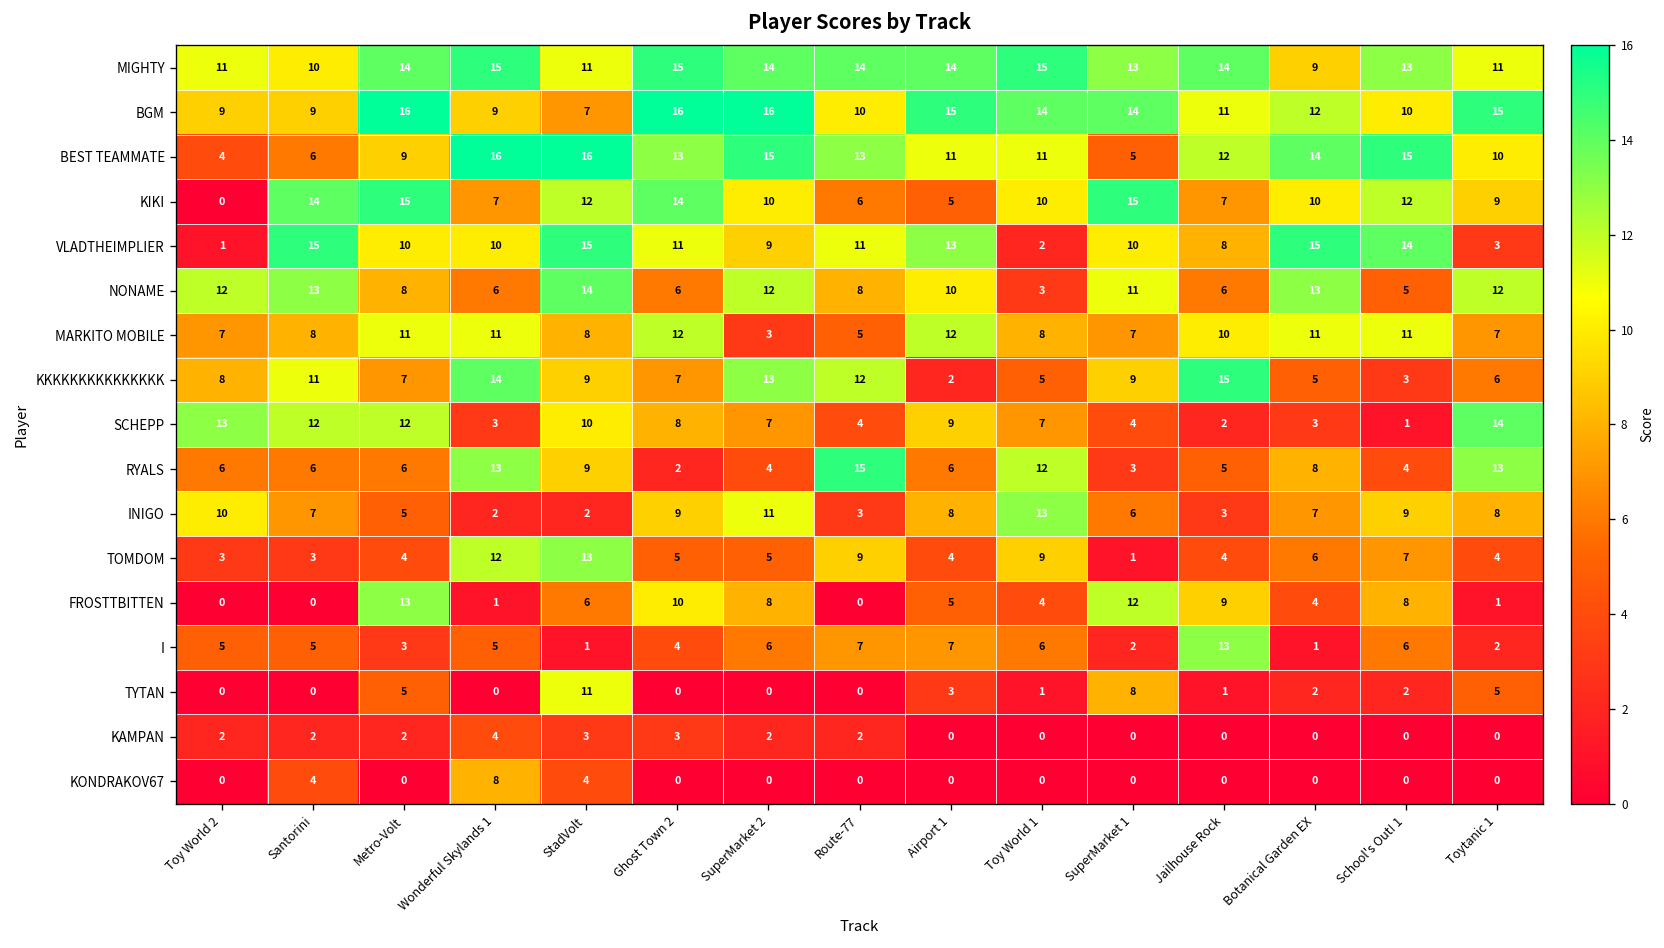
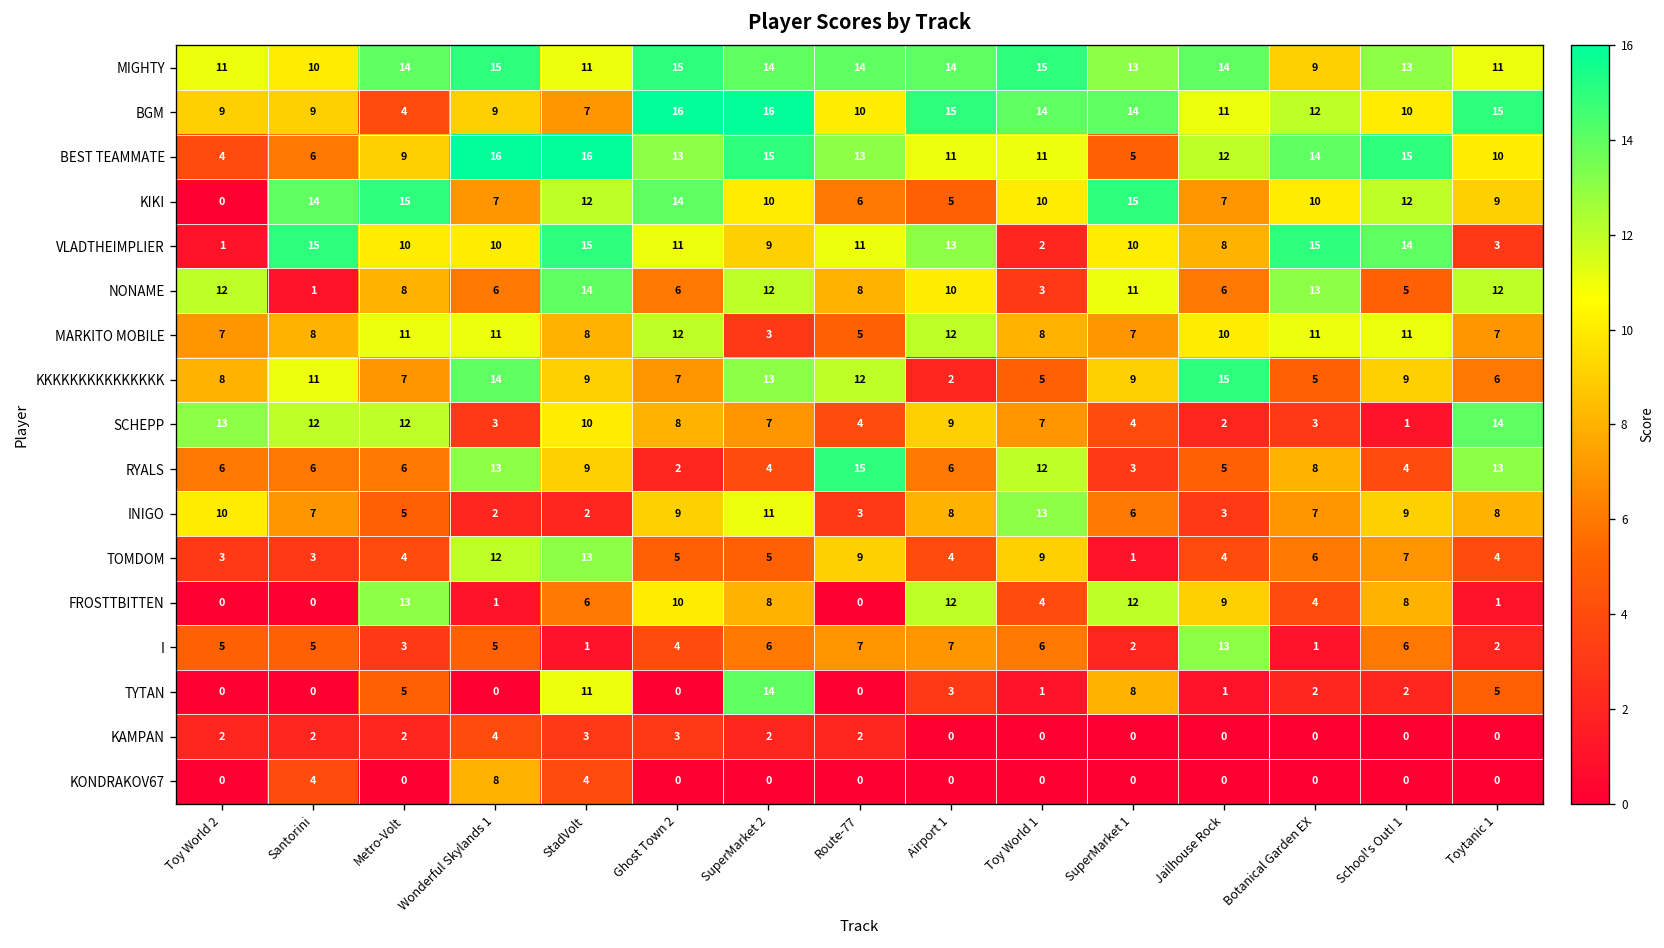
  {
    "BGM": {
      "Toy World 2": 9,
      "Santorini": 9,
-     "Metro-Volt": 16,
+     "Metro-Volt": 4,
      "Wonderful Skylands 1": 9,
      "StadVolt": 7,
      "Ghost Town 2": 16,
      "SuperMarket 2": 16,
      "Route-77": 10,
      "Airport 1": 15,
      "Toy World 1": 14,
      "SuperMarket 1": 14,
      "Jailhouse Rock": 11,
      "Botanical Garden EX": 12,
      "School's Out! 1": 10,
      "Toytanic 1": 15
    },
    "NONAME": {
      "Toy World 2": 12,
-     "Santorini": 13,
+     "Santorini": 1,
      "Metro-Volt": 8,
      "Wonderful Skylands 1": 6,
      "StadVolt": 14,
      "Ghost Town 2": 6,
      "SuperMarket 2": 12,
      "Route-77": 8,
      "Airport 1": 10,
      "Toy World 1": 3,
      "SuperMarket 1": 11,
      "Jailhouse Rock": 6,
      "Botanical Garden EX": 13,
      "School's Out! 1": 5,
      "Toytanic 1": 12
    },
    "KKKKKKKKKKKKKKK": {
      "Toy World 2": 8,
      "Santorini": 11,
      "Metro-Volt": 7,
      "Wonderful Skylands 1": 14,
      "StadVolt": 9,
      "Ghost Town 2": 7,
      "SuperMarket 2": 13,
      "Route-77": 12,
      "Airport 1": 2,
      "Toy World 1": 5,
      "SuperMarket 1": 9,
      "Jailhouse Rock": 15,
      "Botanical Garden EX": 5,
-     "School's Out! 1": 3,
+     "School's Out! 1": 9,
      "Toytanic 1": 6
    },
    "FROSTTBITTEN": {
      "Toy World 2": 0,
      "Santorini": 0,
      "Metro-Volt": 13,
      "Wonderful Skylands 1": 1,
      "StadVolt": 6,
      "Ghost Town 2": 10,
      "SuperMarket 2": 8,
      "Route-77": 0,
-     "Airport 1": 5,
+     "Airport 1": 12,
      "Toy World 1": 4,
      "SuperMarket 1": 12,
      "Jailhouse Rock": 9,
      "Botanical Garden EX": 4,
      "School's Out! 1": 8,
      "Toytanic 1": 1
    },
    "TYTAN": {
      "Toy World 2": 0,
      "Santorini": 0,
      "Metro-Volt": 5,
      "Wonderful Skylands 1": 0,
      "StadVolt": 11,
      "Ghost Town 2": 0,
-     "SuperMarket 2": 0,
+     "SuperMarket 2": 14,
      "Route-77": 0,
      "Airport 1": 3,
      "Toy World 1": 1,
      "SuperMarket 1": 8,
      "Jailhouse Rock": 1,
      "Botanical Garden EX": 2,
      "School's Out! 1": 2,
      "Toytanic 1": 5
    }
  }
